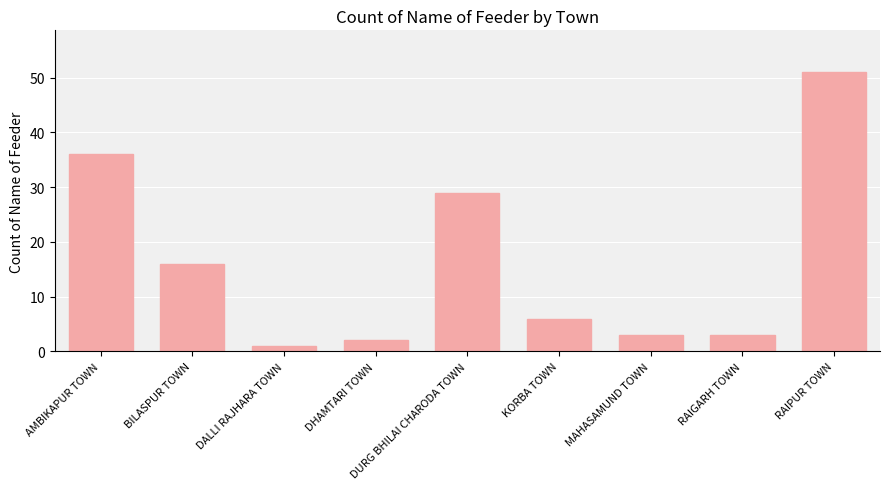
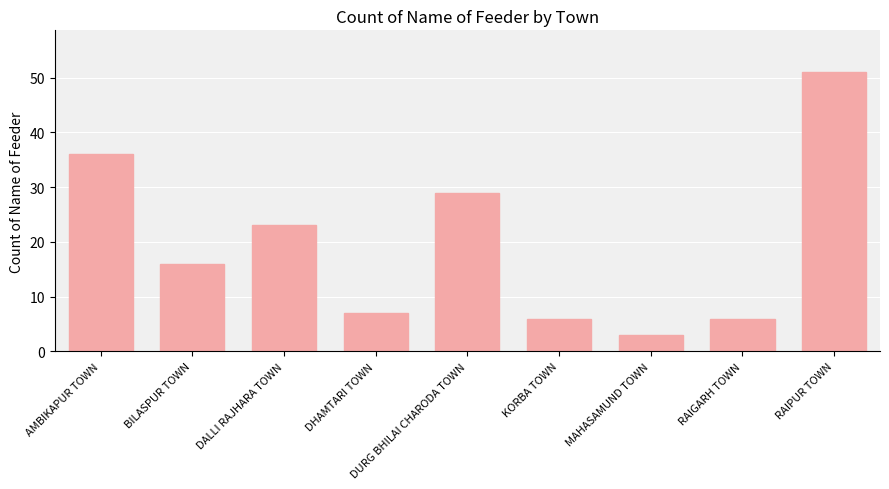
  {
    "AMBIKAPUR TOWN": 36,
    "BILASPUR TOWN": 16,
-   "DALLI RAJHARA TOWN": 1,
-   "DHAMTARI TOWN": 2,
+   "DALLI RAJHARA TOWN": 23,
+   "DHAMTARI TOWN": 7,
    "DURG BHILAI CHARODA TOWN": 29,
    "KORBA TOWN": 6,
    "MAHASAMUND TOWN": 3,
-   "RAIGARH TOWN": 3,
+   "RAIGARH TOWN": 6,
    "RAIPUR TOWN": 51
  }
